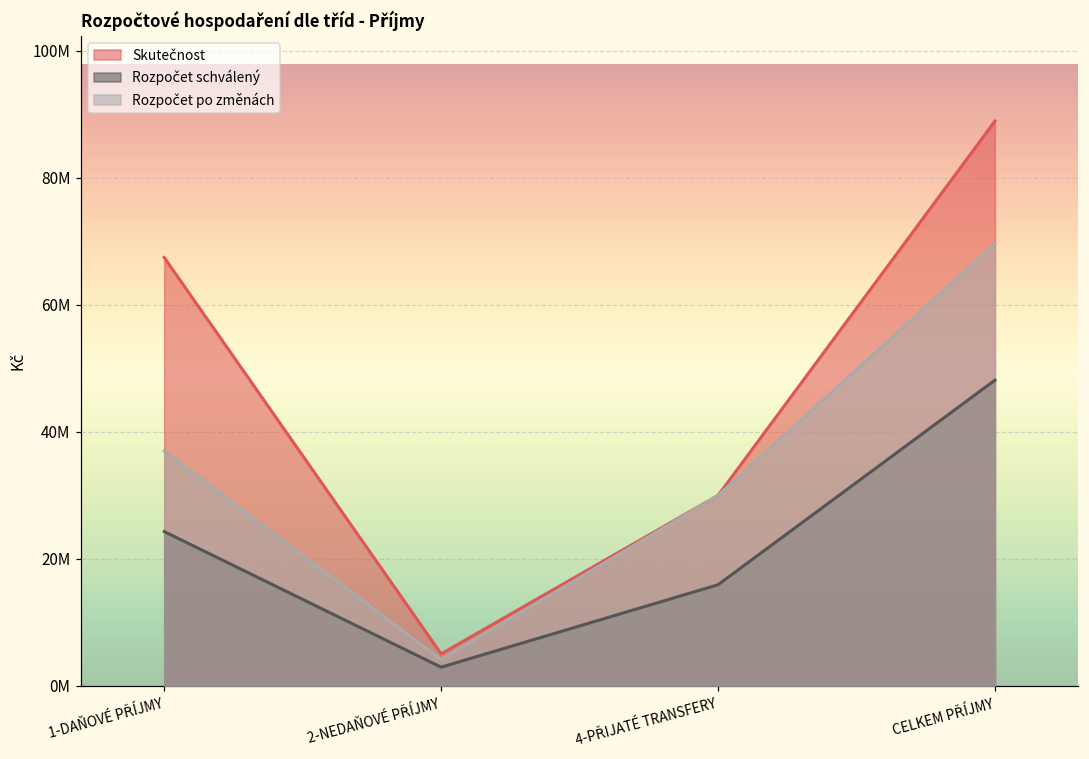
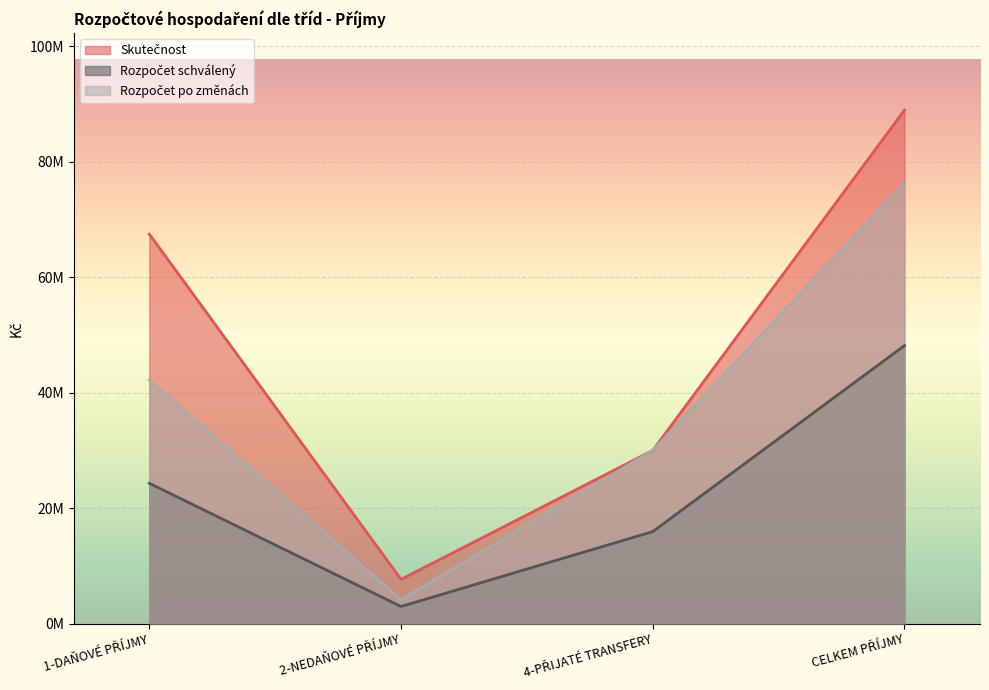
  {
    "Skutečnost": {
      "1-DAŇOVÉ PŘÍJMY": 67000000,
-     "2-NEDAŇOVÉ PŘÍJMY": 5000000,
+     "2-NEDAŇOVÉ PŘÍJMY": 8000000,
      "CELKEM PŘÍJMY": 89000000
    },
    "Rozpočet schválený": {
      "1-DAŇOVÉ PŘÍJMY": 24000000,
      "2-NEDAŇOVÉ PŘÍJMY": 3000000,
      "4-PŘIJATÉ TRANSFERY": 16000000,
      "CELKEM PŘÍJMY": 48000000
    },
    "Rozpočet po změnách": {
-     "1-DAŇOVÉ PŘÍJMY": 37000000,
+     "1-DAŇOVÉ PŘÍJMY": 42000000,
      "2-NEDAŇOVÉ PŘÍJMY": 4000000,
-     "CELKEM PŘÍJMY": 70000000
+     "CELKEM PŘÍJMY": 76000000
    }
  }
